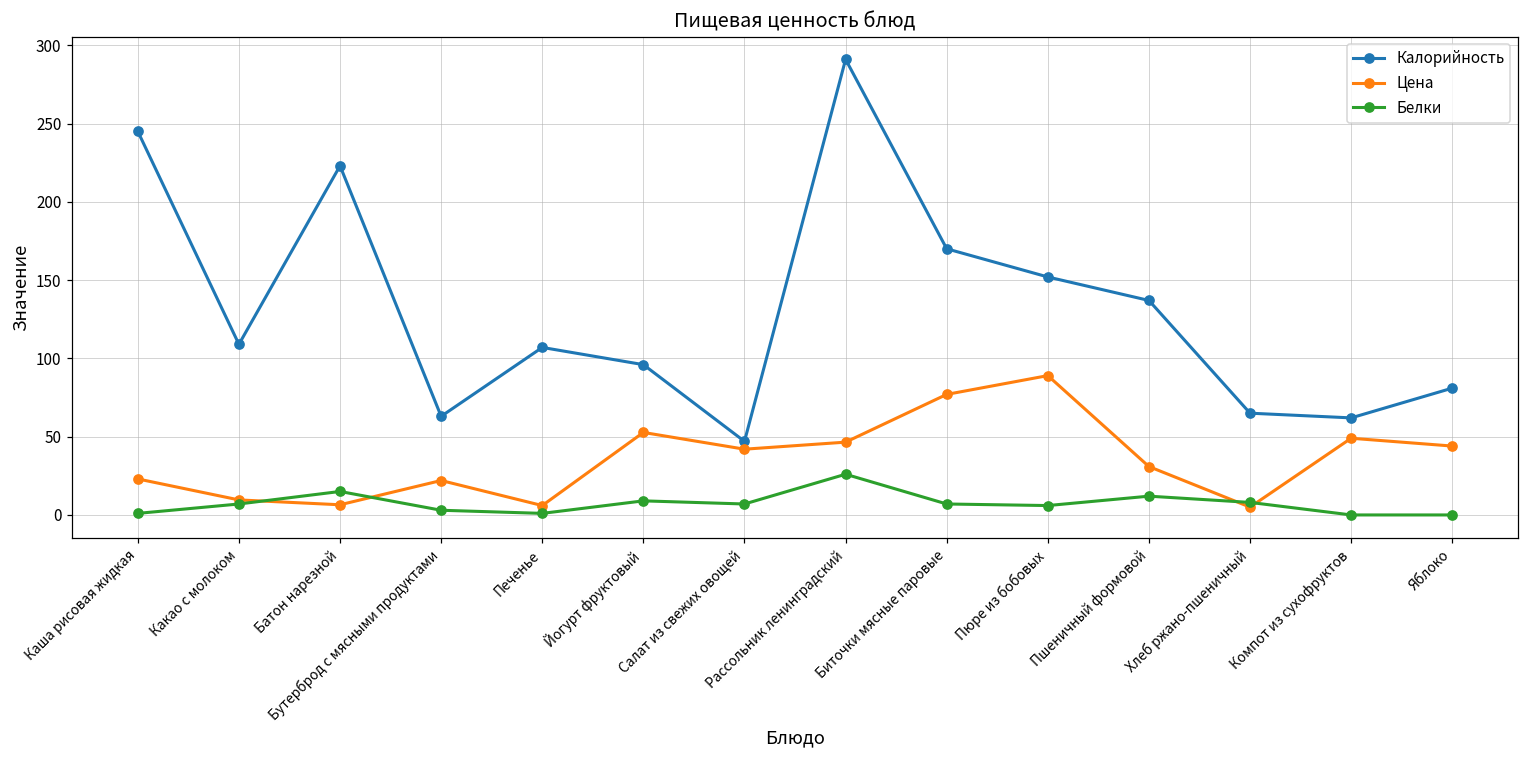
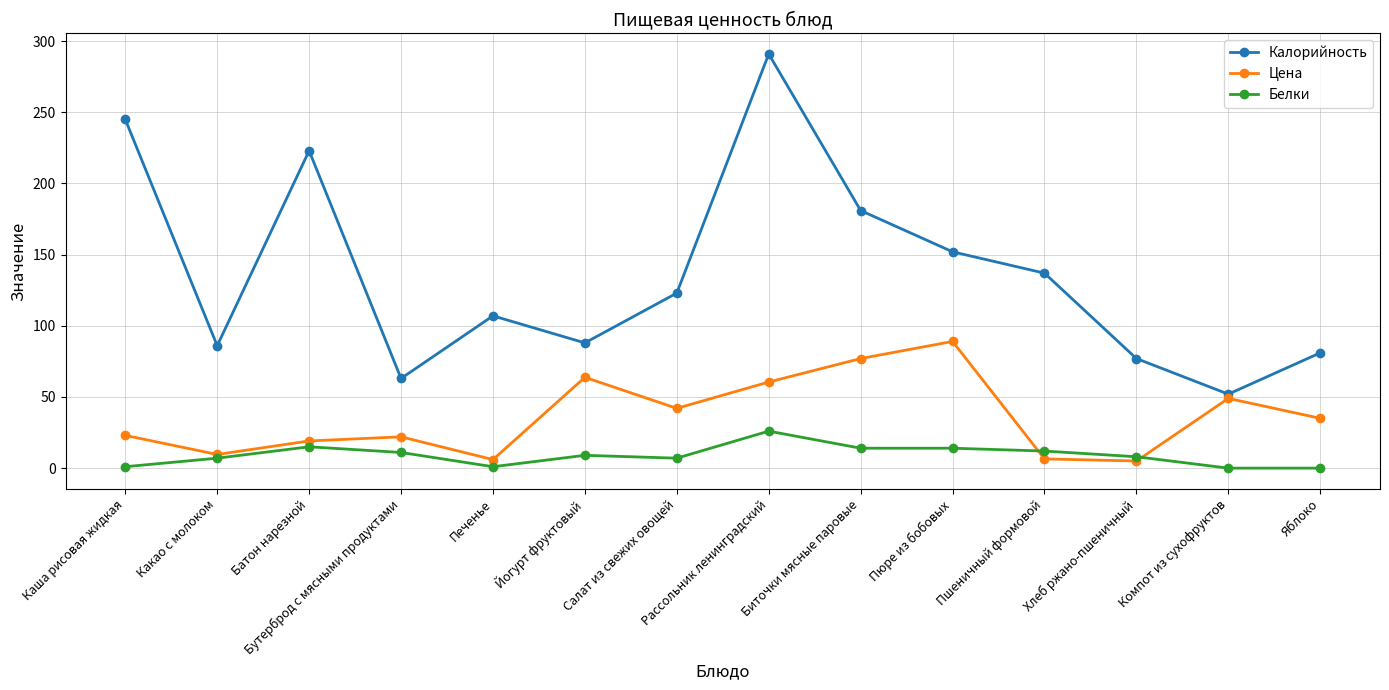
  {
    "Калорийность": {
      "Каша рисовая жидкая": 245,
-     "Какао с молоком": 109,
+     "Какао с молоком": 86,
      "Батон нарезной": 223,
      "Бутерброд с мясными продуктами": 63,
      "Печенье": 107,
-     "Йогурт фруктовый": 96,
-     "Салат из свежих овощей": 47,
+     "Йогурт фруктовый": 88,
+     "Салат из свежих овощей": 123,
      "Рассольник ленинградский": 291,
-     "Биточки мясные паровые": 170,
+     "Биточки мясные паровые": 181,
      "Пюре из бобовых": 152,
      "Пшеничный формовой": 137,
-     "Хлеб ржано-пшеничный": 65,
-     "Компот из сухофруктов": 62,
+     "Хлеб ржано-пшеничный": 77,
+     "Компот из сухофруктов": 52,
      "Яблоко": 81
    },
    "Цена": {
      "Каша рисовая жидкая": 23,
      "Какао с молоком": 10,
-     "Батон нарезной": 7,
+     "Батон нарезной": 19,
      "Бутерброд с мясными продуктами": 22,
      "Печенье": 6,
-     "Йогурт фруктовый": 53,
+     "Йогурт фруктовый": 64,
      "Салат из свежих овощей": 42,
-     "Рассольник ленинградский": 47,
+     "Рассольник ленинградский": 61,
      "Биточки мясные паровые": 77,
      "Пюре из бобовых": 89,
-     "Пшеничный формовой": 31,
+     "Пшеничный формовой": 7,
      "Хлеб ржано-пшеничный": 5,
      "Компот из сухофруктов": 49,
-     "Яблоко": 44
+     "Яблоко": 35
    },
    "Белки": {
      "Каша рисовая жидкая": 1,
      "Какао с молоком": 7,
      "Батон нарезной": 15,
-     "Бутерброд с мясными продуктами": 3,
+     "Бутерброд с мясными продуктами": 11,
      "Печенье": 1,
      "Йогурт фруктовый": 9,
      "Салат из свежих овощей": 7,
      "Рассольник ленинградский": 26,
-     "Биточки мясные паровые": 7,
-     "Пюре из бобовых": 6,
+     "Биточки мясные паровые": 14,
+     "Пюре из бобовых": 14,
      "Пшеничный формовой": 12,
      "Хлеб ржано-пшеничный": 8,
      "Компот из сухофруктов": 0,
      "Яблоко": 0
    }
  }
